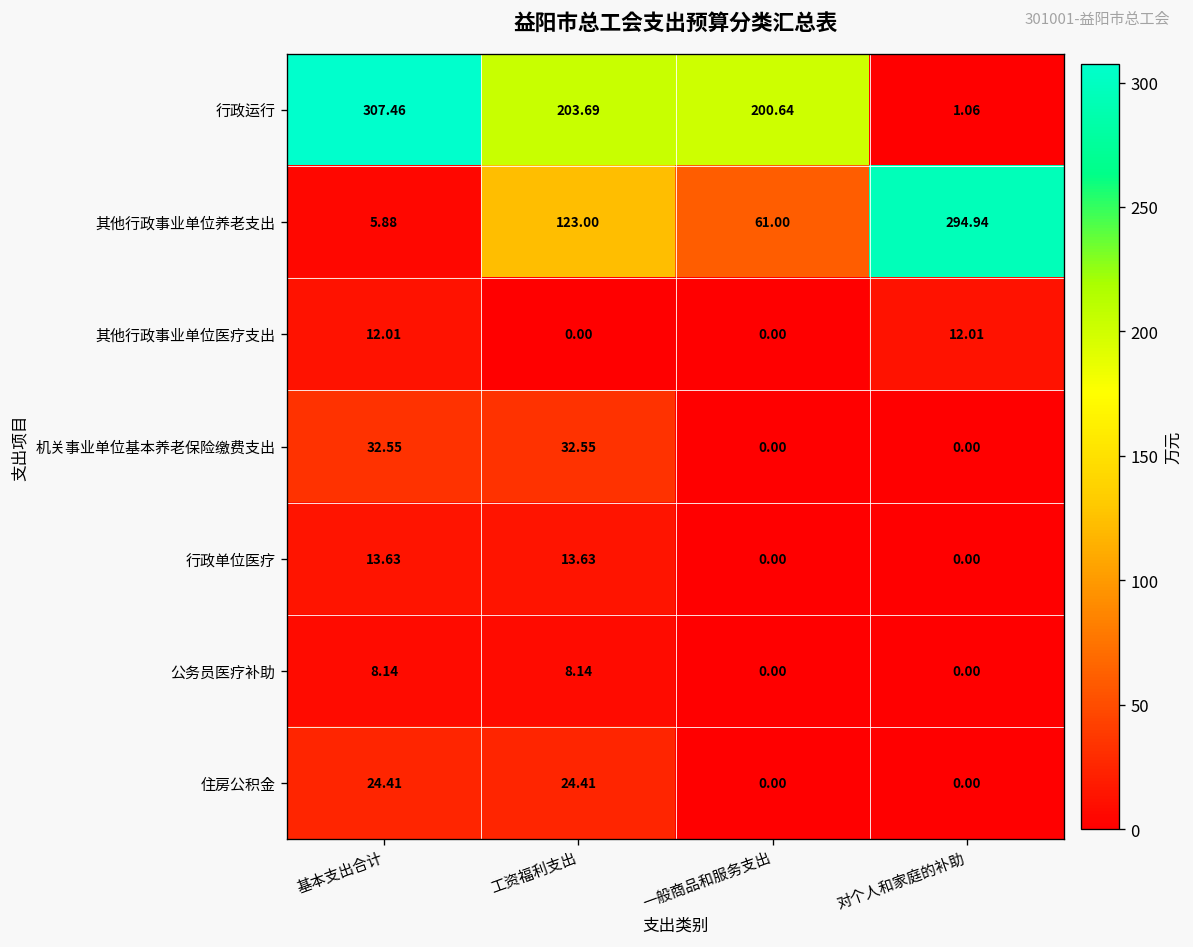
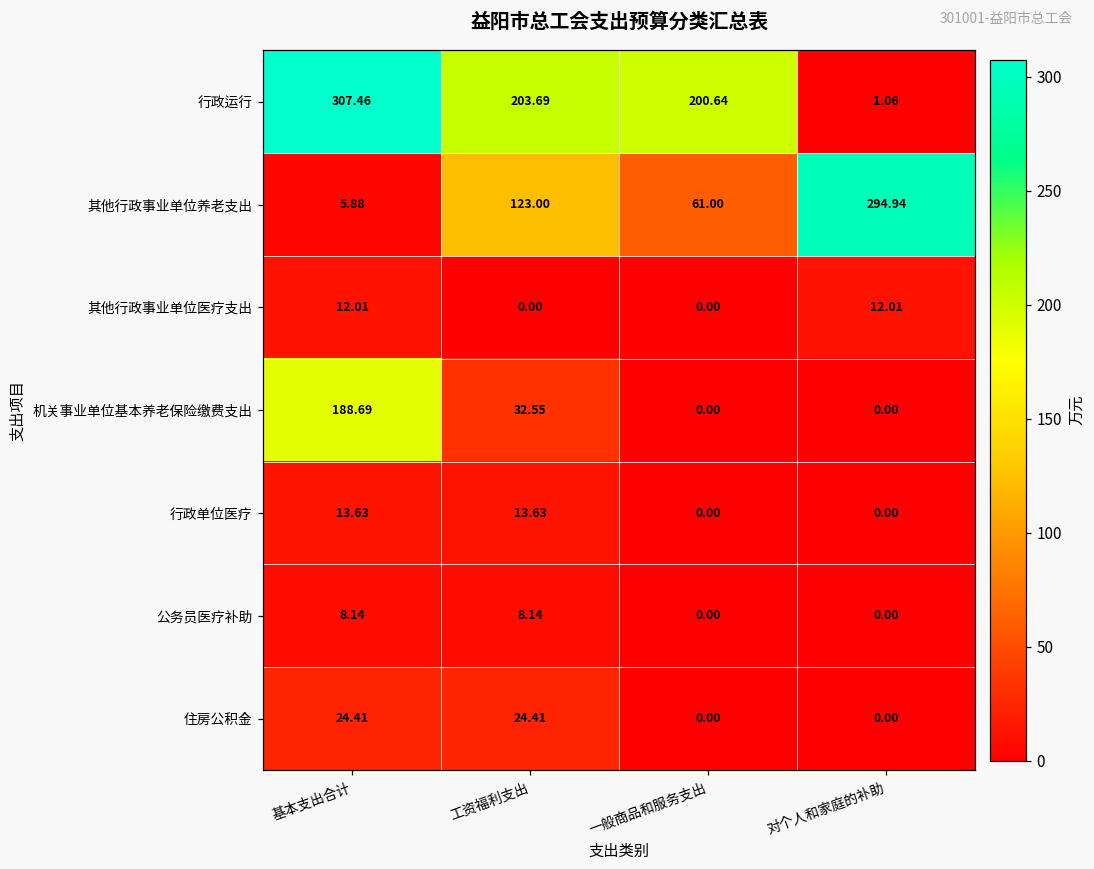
  {
    "行政运行": {
      "基本支出合计": 307.46,
      "工资福利支出": 203.69,
      "一般商品和服务支出": 200.64,
      "对个人和家庭的补助": 1.06
    },
    "其他行政事业单位养老支出": {
      "基本支出合计": 5.88,
      "工资福利支出": 123.00,
      "一般商品和服务支出": 61.00,
      "对个人和家庭的补助": 294.94
    },
    "其他行政事业单位医疗支出": {
      "基本支出合计": 12.01,
      "工资福利支出": 0.00,
      "一般商品和服务支出": 0.00,
      "对个人和家庭的补助": 12.01
    },
    "机关事业单位基本养老保险缴费支出": {
-     "基本支出合计": 32.55,
+     "基本支出合计": 188.69,
      "工资福利支出": 32.55,
      "一般商品和服务支出": 0.00,
      "对个人和家庭的补助": 0.00
    },
    "行政单位医疗": {
      "基本支出合计": 13.63,
      "工资福利支出": 13.63,
      "一般商品和服务支出": 0.00,
      "对个人和家庭的补助": 0.00
    },
    "公务员医疗补助": {
      "基本支出合计": 8.14,
      "工资福利支出": 8.14,
      "一般商品和服务支出": 0.00,
      "对个人和家庭的补助": 0.00
    },
    "住房公积金": {
      "基本支出合计": 24.41,
      "工资福利支出": 24.41,
      "一般商品和服务支出": 0.00,
      "对个人和家庭的补助": 0.00
    }
  }
